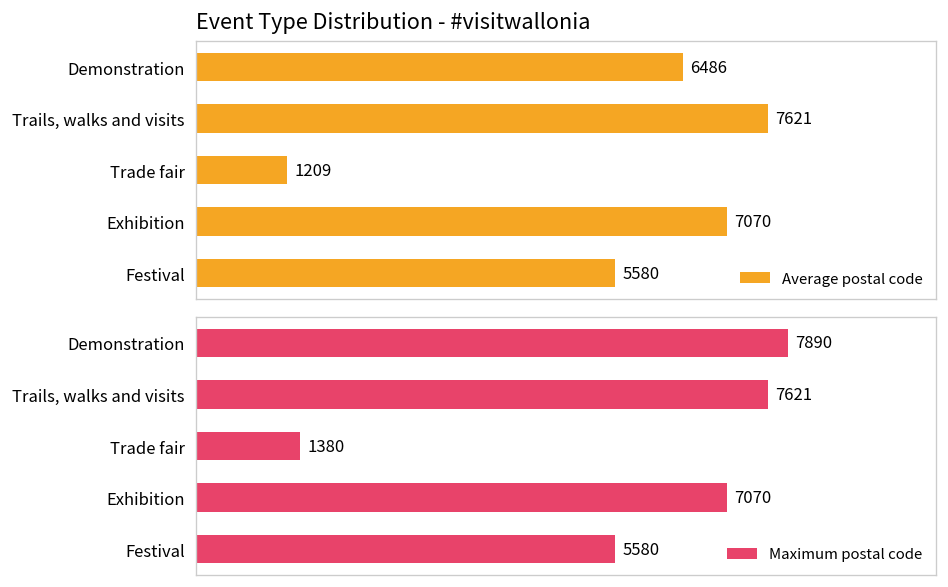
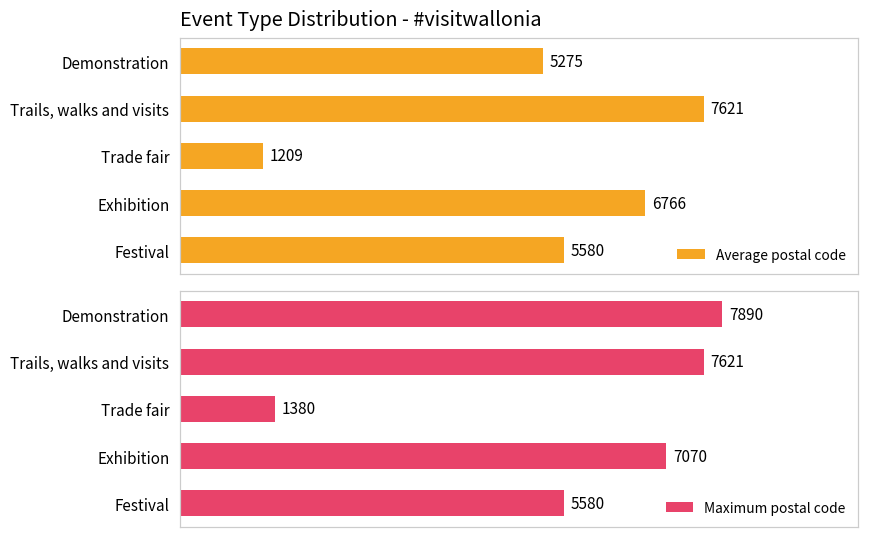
  {
    "Event Type Distribution - #visitwallonia": {
-     "Demonstration": 6486,
+     "Demonstration": 5275,
      "Trails, walks and visits": 7621,
      "Trade fair": 1209,
-     "Exhibition": 7070,
+     "Exhibition": 6766,
      "Festival": 5580
    }
  }
